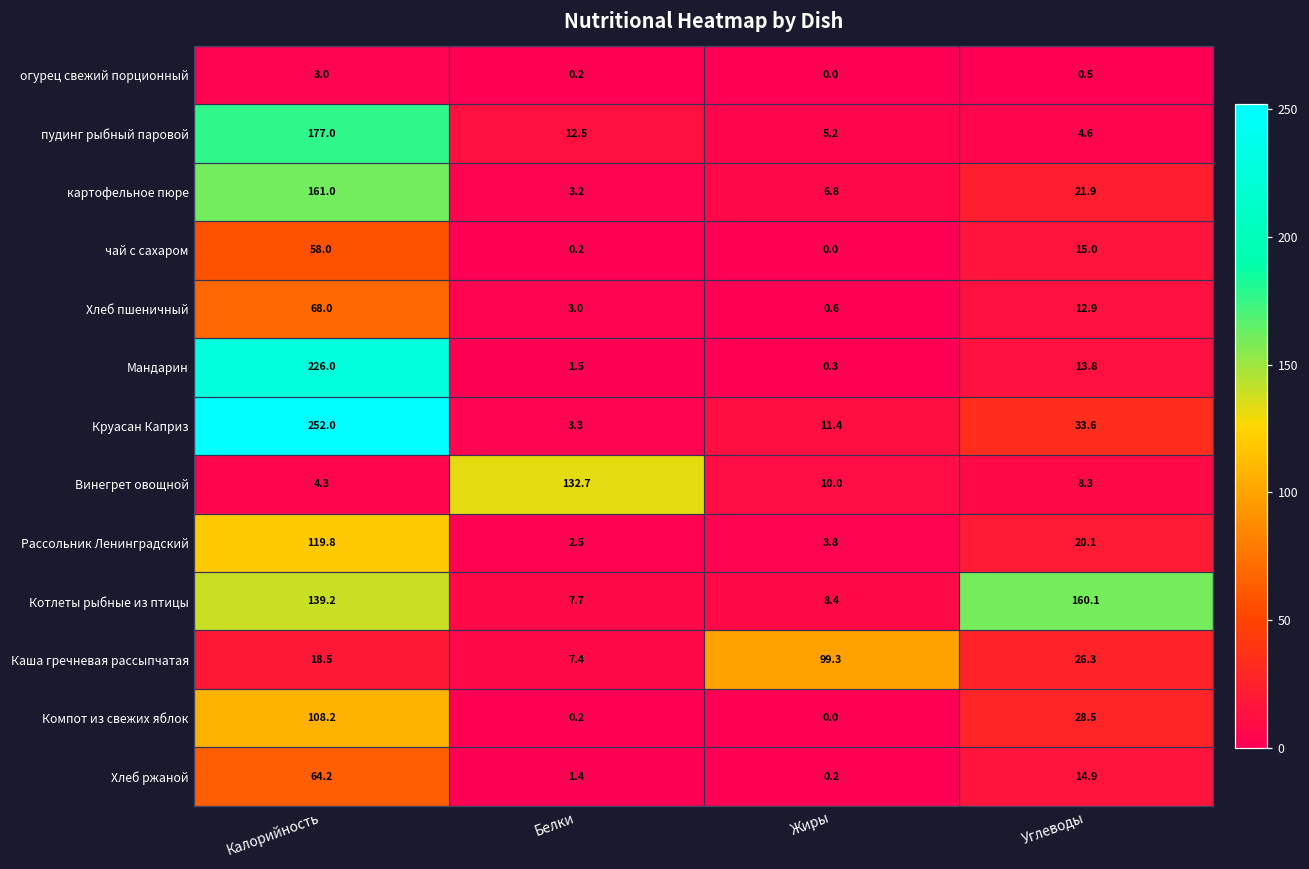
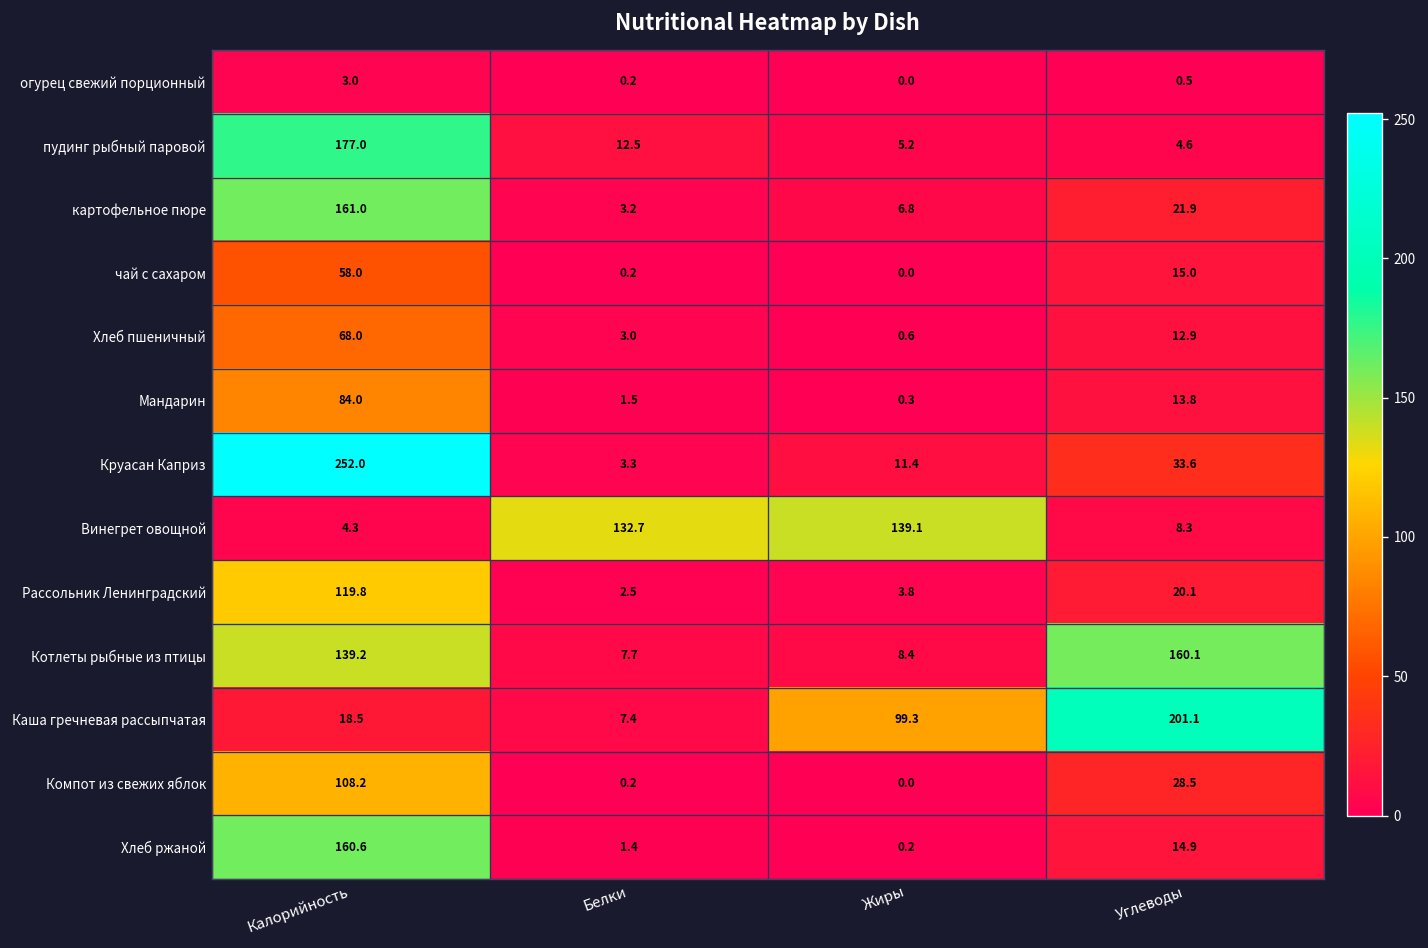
  {
    "огурец свежий порционный": {
      "Калорийность": 3.0,
      "Белки": 0.2,
      "Жиры": 0.0,
      "Углеводы": 0.5
    },
    "пудинг рыбный паровой": {
      "Калорийность": 177.0,
      "Белки": 12.5,
      "Жиры": 5.2,
      "Углеводы": 4.6
    },
    "картофельное пюре": {
      "Калорийность": 161.0,
      "Белки": 3.2,
      "Жиры": 6.8,
      "Углеводы": 21.9
    },
    "чай с сахаром": {
      "Калорийность": 58.0,
      "Белки": 0.2,
      "Жиры": 0.0,
      "Углеводы": 15.0
    },
    "Хлеб пшеничный": {
      "Калорийность": 68.0,
      "Белки": 3.0,
      "Жиры": 0.6,
      "Углеводы": 12.9
    },
    "Мандарин": {
-     "Калорийность": 226.0,
+     "Калорийность": 84.0,
      "Белки": 1.5,
      "Жиры": 0.3,
      "Углеводы": 13.8
    },
    "Круасан Каприз": {
      "Калорийность": 252.0,
      "Белки": 3.3,
      "Жиры": 11.4,
      "Углеводы": 33.6
    },
    "Винегрет овощной": {
      "Калорийность": 4.3,
      "Белки": 132.7,
-     "Жиры": 10.0,
+     "Жиры": 139.1,
      "Углеводы": 8.3
    },
    "Рассольник Ленинградский": {
      "Калорийность": 119.8,
      "Белки": 2.5,
      "Жиры": 3.8,
      "Углеводы": 20.1
    },
    "Котлеты рыбные из птицы": {
      "Калорийность": 139.2,
      "Белки": 7.7,
      "Жиры": 8.4,
      "Углеводы": 160.1
    },
    "Каша гречневая рассыпчатая": {
      "Калорийность": 18.5,
      "Белки": 7.4,
      "Жиры": 99.3,
-     "Углеводы": 26.3
+     "Углеводы": 201.1
    },
    "Компот из свежих яблок": {
      "Калорийность": 108.2,
      "Белки": 0.2,
      "Жиры": 0.0,
      "Углеводы": 28.5
    },
    "Хлеб ржаной": {
-     "Калорийность": 64.2,
+     "Калорийность": 160.6,
      "Белки": 1.4,
      "Жиры": 0.2,
      "Углеводы": 14.9
    }
  }
